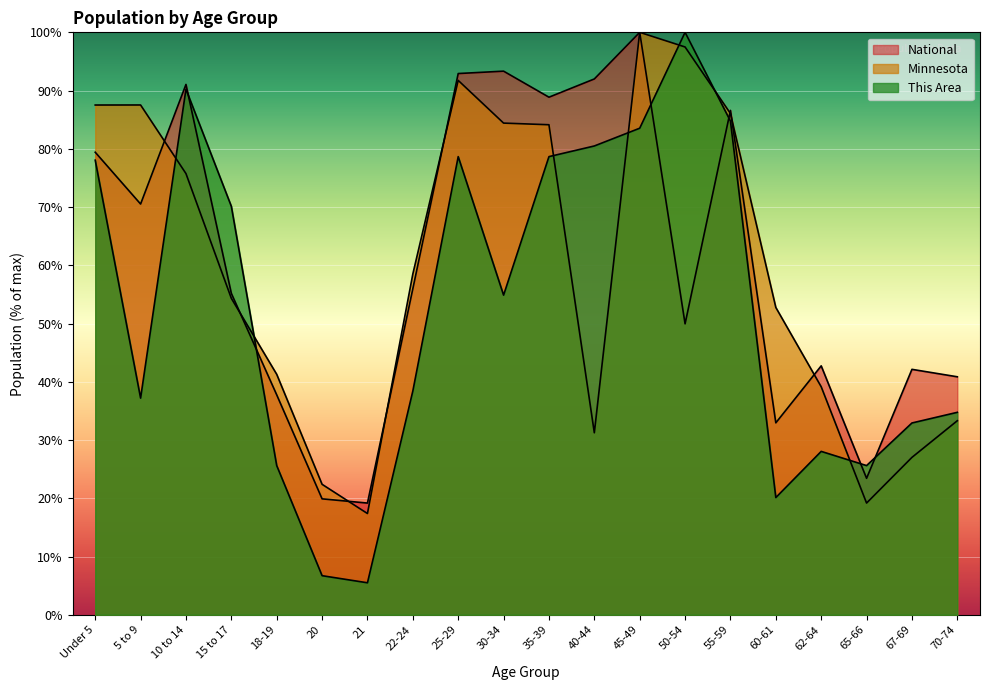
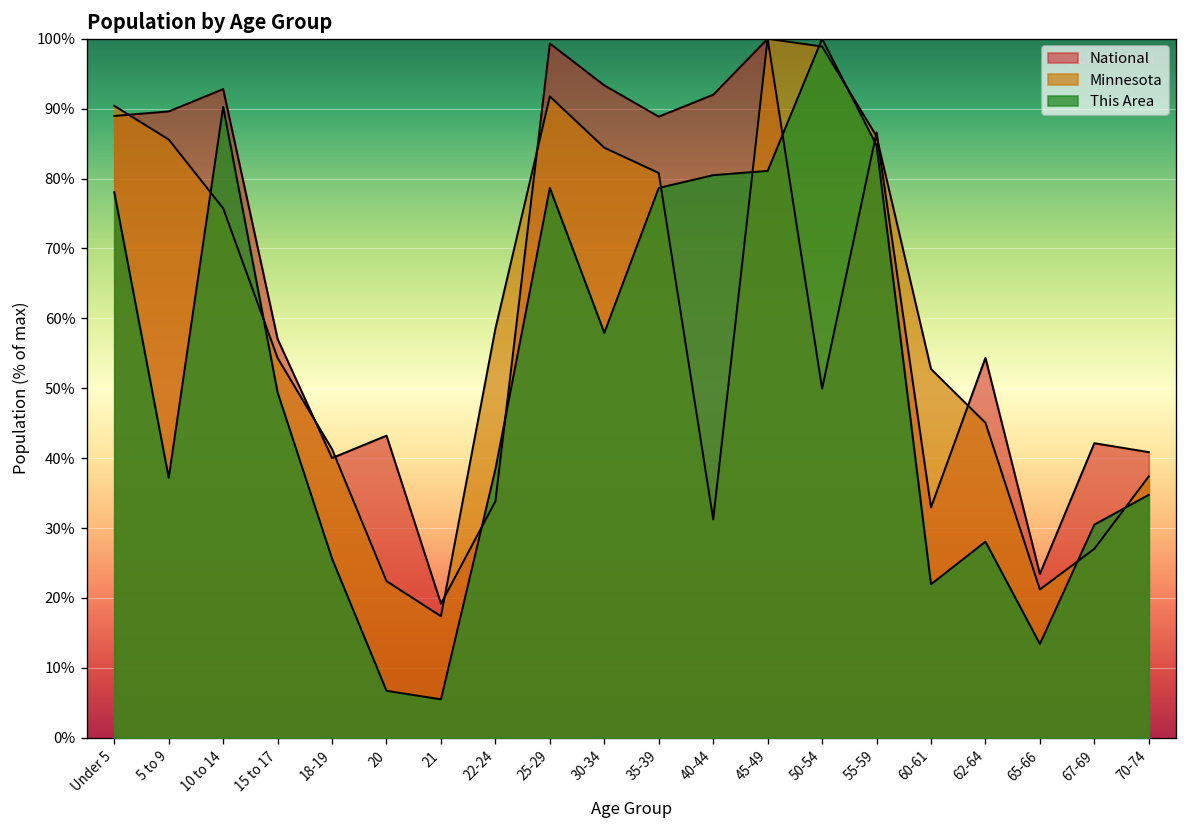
  {
    "National": {
-     "Under 5": "79%",
-     "5 to 9": "71%",
-     "10 to 14": "91%",
-     "15 to 17": "55%",
-     "18-19": "38%",
-     "20": "20%",
+     "Under 5": "89%",
+     "5 to 9": "90%",
+     "10 to 14": "93%",
+     "15 to 17": "57%",
+     "18-19": "40%",
+     "20": "43%",
      "21": "19%",
-     "22-24": "56%",
-     "25-29": "93%",
+     "22-24": "34%",
+     "25-29": "99%",
      "30-34": "93%",
      "35-39": "89%",
      "40-44": "92%",
      "50-54": "50%",
      "55-59": "87%",
      "60-61": "33%",
-     "62-64": "43%",
+     "62-64": "54%",
      "65-66": "23%",
      "67-69": "42%",
      "70-74": "41%"
    },
    "Minnesota": {
-     "Under 5": "88%",
-     "5 to 9": "88%",
+     "Under 5": "90%",
+     "5 to 9": "86%",
      "10 to 14": "76%",
      "15 to 17": "54%",
      "18-19": "41%",
      "20": "22%",
      "21": "17%",
      "22-24": "59%",
      "25-29": "92%",
      "30-34": "84%",
-     "35-39": "84%",
+     "35-39": "81%",
      "40-44": "31%",
-     "50-54": "97%",
+     "50-54": "99%",
      "55-59": "86%",
      "60-61": "53%",
-     "62-64": "39%",
-     "65-66": "19%",
+     "62-64": "45%",
+     "65-66": "21%",
      "67-69": "27%",
-     "70-74": "33%"
+     "70-74": "37%"
    },
    "This Area": {
      "Under 5": "78%",
      "5 to 9": "37%",
      "10 to 14": "90%",
-     "15 to 17": "70%",
+     "15 to 17": "49%",
      "18-19": "26%",
      "20": "7%",
      "21": "5%",
      "22-24": "38%",
      "25-29": "79%",
-     "30-34": "55%",
+     "30-34": "58%",
      "35-39": "79%",
      "40-44": "80%",
-     "45-49": "84%",
+     "45-49": "81%",
      "50-54": "100%",
      "55-59": "85%",
-     "60-61": "20%",
+     "60-61": "22%",
      "62-64": "28%",
-     "65-66": "26%",
-     "67-69": "33%",
+     "65-66": "13%",
+     "67-69": "30%",
      "70-74": "35%"
    }
  }
